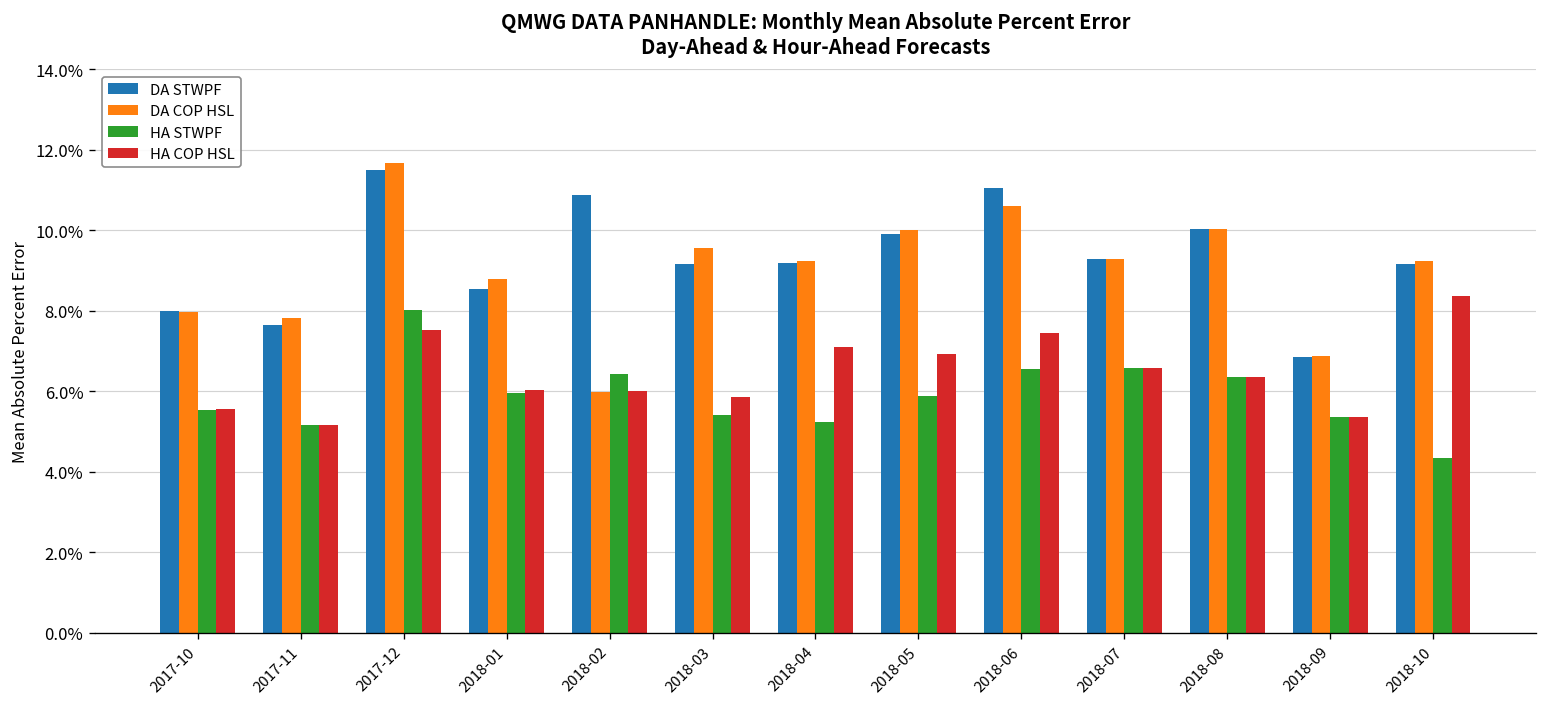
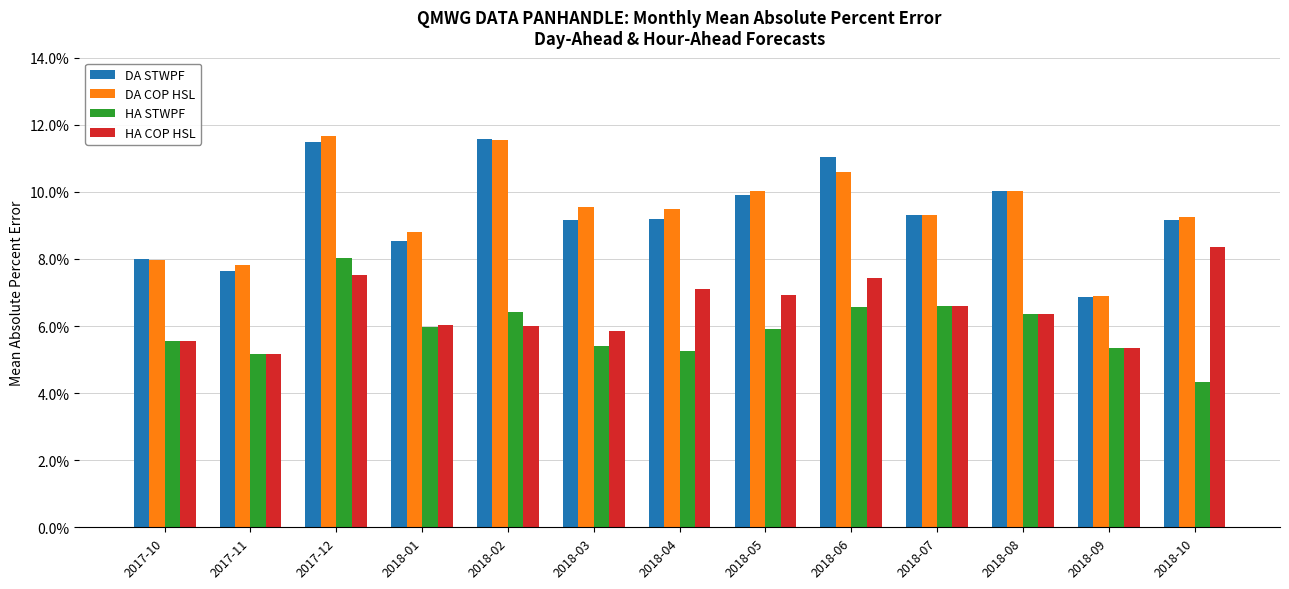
  {
    "DA STWPF": {
      "2017-10": "8.0%",
      "2017-11": "7.7%",
      "2017-12": "11.5%",
      "2018-01": "8.5%",
-     "2018-02": "10.9%",
+     "2018-02": "11.6%",
      "2018-03": "9.2%",
      "2018-04": "9.2%",
      "2018-05": "9.9%",
      "2018-06": "11.1%",
      "2018-07": "9.3%",
      "2018-08": "10.0%",
      "2018-09": "6.9%",
      "2018-10": "9.2%"
    },
    "DA COP HSL": {
      "2017-10": "8.0%",
      "2017-11": "7.8%",
      "2017-12": "11.7%",
      "2018-01": "8.8%",
-     "2018-02": "6.0%",
+     "2018-02": "11.5%",
      "2018-03": "9.6%",
-     "2018-04": "9.2%",
+     "2018-04": "9.5%",
      "2018-05": "10.0%",
      "2018-06": "10.6%",
      "2018-07": "9.3%",
      "2018-08": "10.0%",
      "2018-09": "6.9%",
      "2018-10": "9.2%"
    },
    "HA STWPF": {
      "2017-10": "5.5%",
      "2017-11": "5.2%",
      "2017-12": "8.0%",
      "2018-01": "6.0%",
      "2018-02": "6.4%",
      "2018-03": "5.4%",
      "2018-04": "5.2%",
      "2018-05": "5.9%",
      "2018-06": "6.6%",
      "2018-07": "6.6%",
      "2018-08": "6.4%",
      "2018-09": "5.4%",
      "2018-10": "4.3%"
    },
    "HA COP HSL": {
      "2017-10": "5.6%",
      "2017-11": "5.2%",
      "2017-12": "7.5%",
      "2018-01": "6.0%",
      "2018-02": "6.0%",
      "2018-03": "5.9%",
      "2018-04": "7.1%",
      "2018-05": "6.9%",
      "2018-06": "7.4%",
      "2018-07": "6.6%",
      "2018-08": "6.4%",
      "2018-09": "5.4%",
      "2018-10": "8.4%"
    }
  }
